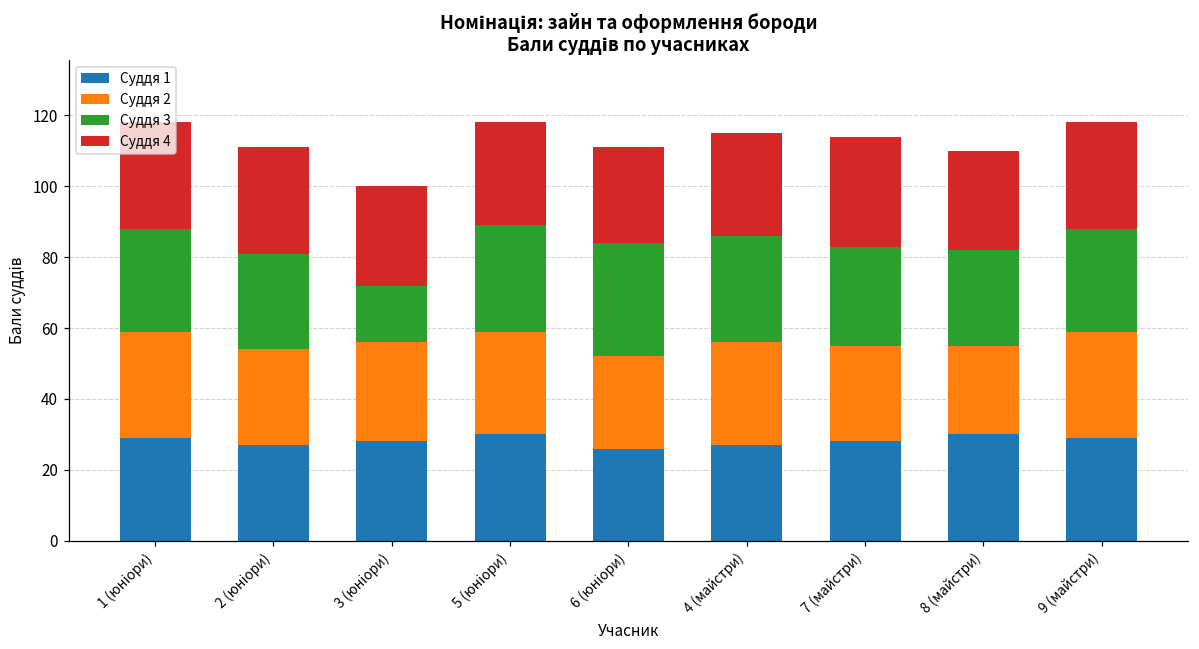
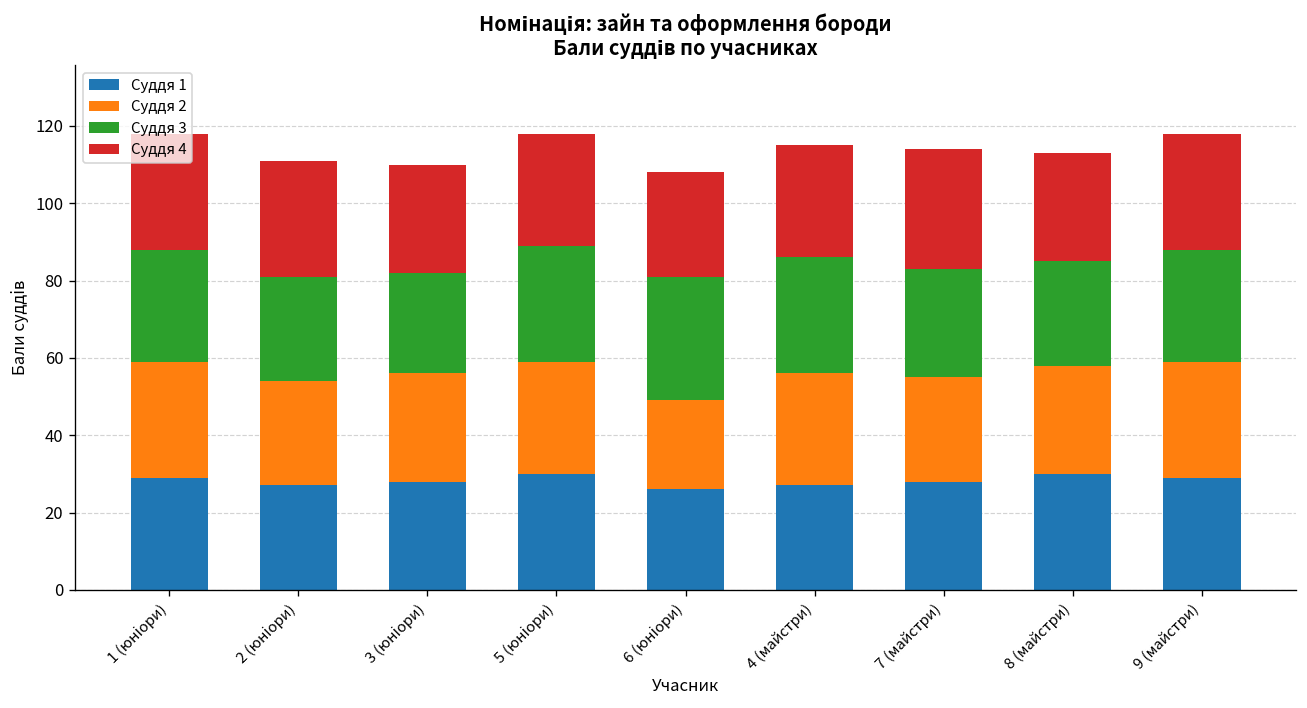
  {
    "Суддя 1": {
      "1 (юніори)": 29,
      "2 (юніори)": 27,
      "3 (юніори)": 28,
      "5 (юніори)": 30,
      "6 (юніори)": 26,
      "4 (майстри)": 27,
      "7 (майстри)": 28,
      "8 (майстри)": 30,
      "9 (майстри)": 29
    },
    "Суддя 2": {
      "1 (юніори)": 30,
      "2 (юніори)": 27,
      "3 (юніори)": 28,
      "5 (юніори)": 29,
-     "6 (юніори)": 26,
+     "6 (юніори)": 23,
      "4 (майстри)": 29,
      "7 (майстри)": 27,
-     "8 (майстри)": 25,
+     "8 (майстри)": 28,
      "9 (майстри)": 30
    },
    "Суддя 3": {
      "1 (юніори)": 29,
      "2 (юніори)": 27,
-     "3 (юніори)": 16,
+     "3 (юніори)": 26,
      "5 (юніори)": 30,
      "6 (юніори)": 32,
      "4 (майстри)": 30,
      "7 (майстри)": 28,
      "8 (майстри)": 27,
      "9 (майстри)": 29
    },
    "Суддя 4": {
      "2 (юніори)": 30,
      "3 (юніори)": 28,
      "5 (юніори)": 29,
      "6 (юніори)": 27,
      "4 (майстри)": 29,
      "7 (майстри)": 31,
      "8 (майстри)": 28,
      "9 (майстри)": 30
    }
  }
